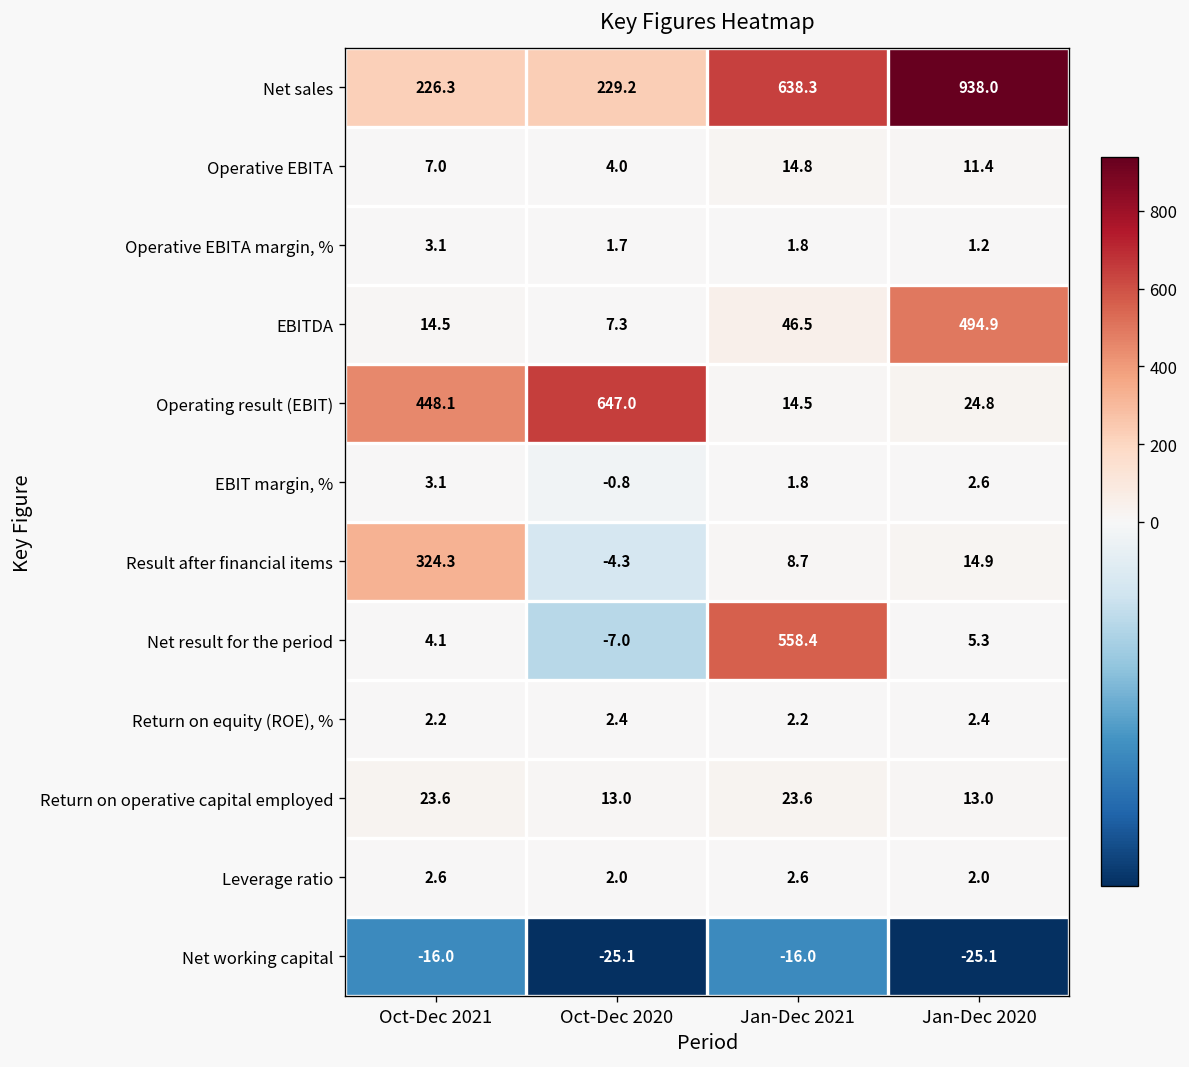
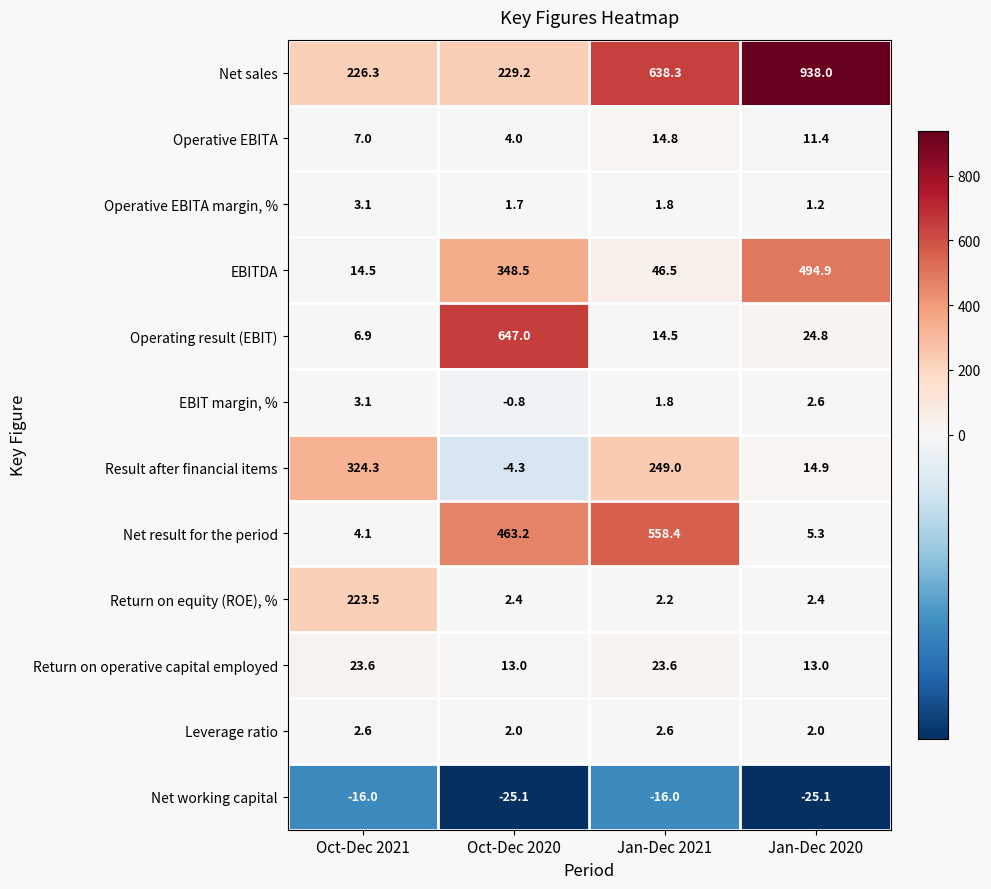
  {
    "Net sales": {
      "Oct-Dec 2021": 226.3,
      "Oct-Dec 2020": 229.2,
      "Jan-Dec 2021": 638.3,
      "Jan-Dec 2020": 938.0
    },
    "Operative EBITA": {
      "Oct-Dec 2021": 7.0,
      "Oct-Dec 2020": 4.0,
      "Jan-Dec 2021": 14.8,
      "Jan-Dec 2020": 11.4
    },
    "Operative EBITA margin, %": {
      "Oct-Dec 2021": 3.1,
      "Oct-Dec 2020": 1.7,
      "Jan-Dec 2021": 1.8,
      "Jan-Dec 2020": 1.2
    },
    "EBITDA": {
      "Oct-Dec 2021": 14.5,
-     "Oct-Dec 2020": 7.3,
+     "Oct-Dec 2020": 348.5,
      "Jan-Dec 2021": 46.5,
      "Jan-Dec 2020": 494.9
    },
    "Operating result (EBIT)": {
-     "Oct-Dec 2021": 448.1,
+     "Oct-Dec 2021": 6.9,
      "Oct-Dec 2020": 647.0,
      "Jan-Dec 2021": 14.5,
      "Jan-Dec 2020": 24.8
    },
    "EBIT margin, %": {
      "Oct-Dec 2021": 3.1,
      "Oct-Dec 2020": -0.8,
      "Jan-Dec 2021": 1.8,
      "Jan-Dec 2020": 2.6
    },
    "Result after financial items": {
      "Oct-Dec 2021": 324.3,
      "Oct-Dec 2020": -4.3,
-     "Jan-Dec 2021": 8.7,
+     "Jan-Dec 2021": 249.0,
      "Jan-Dec 2020": 14.9
    },
    "Net result for the period": {
      "Oct-Dec 2021": 4.1,
-     "Oct-Dec 2020": -7.0,
+     "Oct-Dec 2020": 463.2,
      "Jan-Dec 2021": 558.4,
      "Jan-Dec 2020": 5.3
    },
    "Return on equity (ROE), %": {
-     "Oct-Dec 2021": 2.2,
+     "Oct-Dec 2021": 223.5,
      "Oct-Dec 2020": 2.4,
      "Jan-Dec 2021": 2.2,
      "Jan-Dec 2020": 2.4
    },
    "Return on operative capital employed": {
      "Oct-Dec 2021": 23.6,
      "Oct-Dec 2020": 13.0,
      "Jan-Dec 2021": 23.6,
      "Jan-Dec 2020": 13.0
    },
    "Leverage ratio": {
      "Oct-Dec 2021": 2.6,
      "Oct-Dec 2020": 2.0,
      "Jan-Dec 2021": 2.6,
      "Jan-Dec 2020": 2.0
    },
    "Net working capital": {
      "Oct-Dec 2021": -16.0,
      "Oct-Dec 2020": -25.1,
      "Jan-Dec 2021": -16.0,
      "Jan-Dec 2020": -25.1
    }
  }
